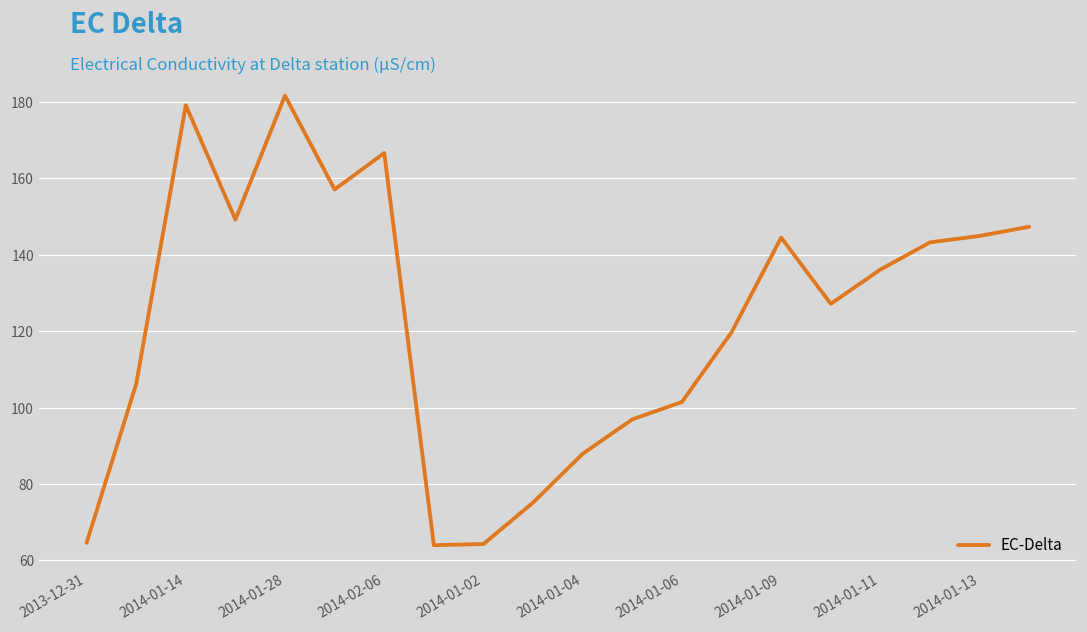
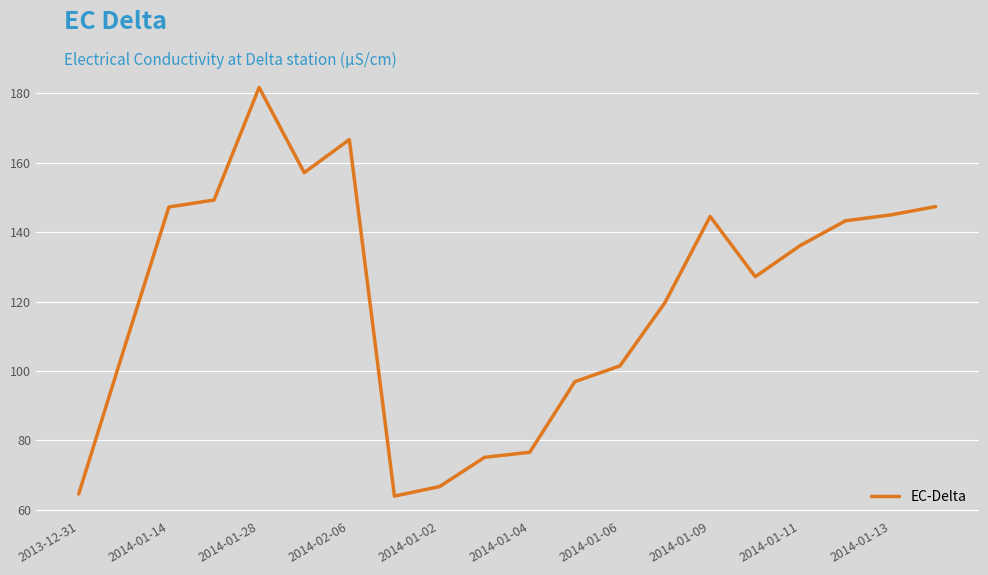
  {
    "2013-12-31": 65,
-   "2014-01-14": 179,
+   "2014-01-14": 147,
    "2014-01-28": 182,
    "2014-02-06": 167,
-   "2014-01-02": 64,
-   "2014-01-04": 88,
+   "2014-01-02": 67,
+   "2014-01-04": 77,
    "2014-01-06": 101,
    "2014-01-09": 145,
    "2014-01-11": 136,
    "2014-01-13": 145
  }
